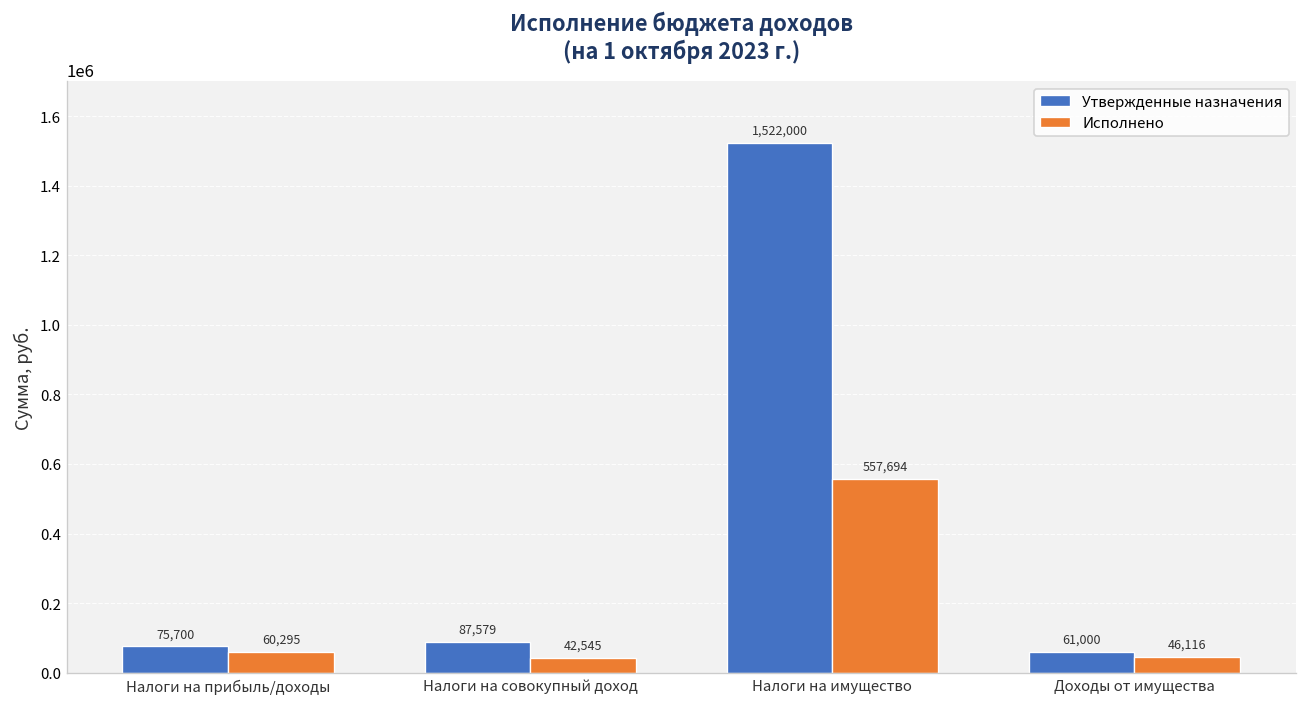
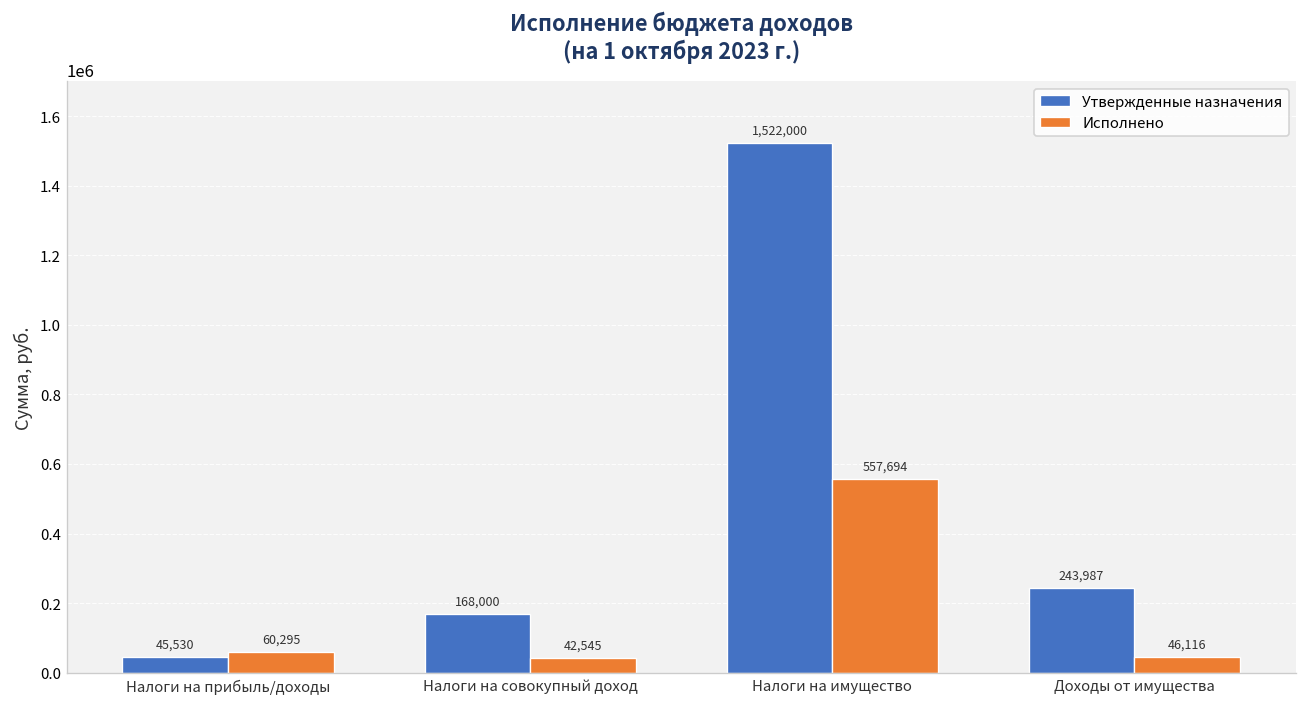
  {
    "Утвержденные назначения": {
-     "Налоги на прибыль/доходы": "75,700",
-     "Налоги на совокупный доход": "87,579",
+     "Налоги на прибыль/доходы": "45,530",
+     "Налоги на совокупный доход": "168,000",
      "Налоги на имущество": "1,522,000",
-     "Доходы от имущества": "61,000"
+     "Доходы от имущества": "243,987"
    },
    "Исполнено": {
      "Налоги на прибыль/доходы": "60,295",
      "Налоги на совокупный доход": "42,545",
      "Налоги на имущество": "557,694",
      "Доходы от имущества": "46,116"
    }
  }
